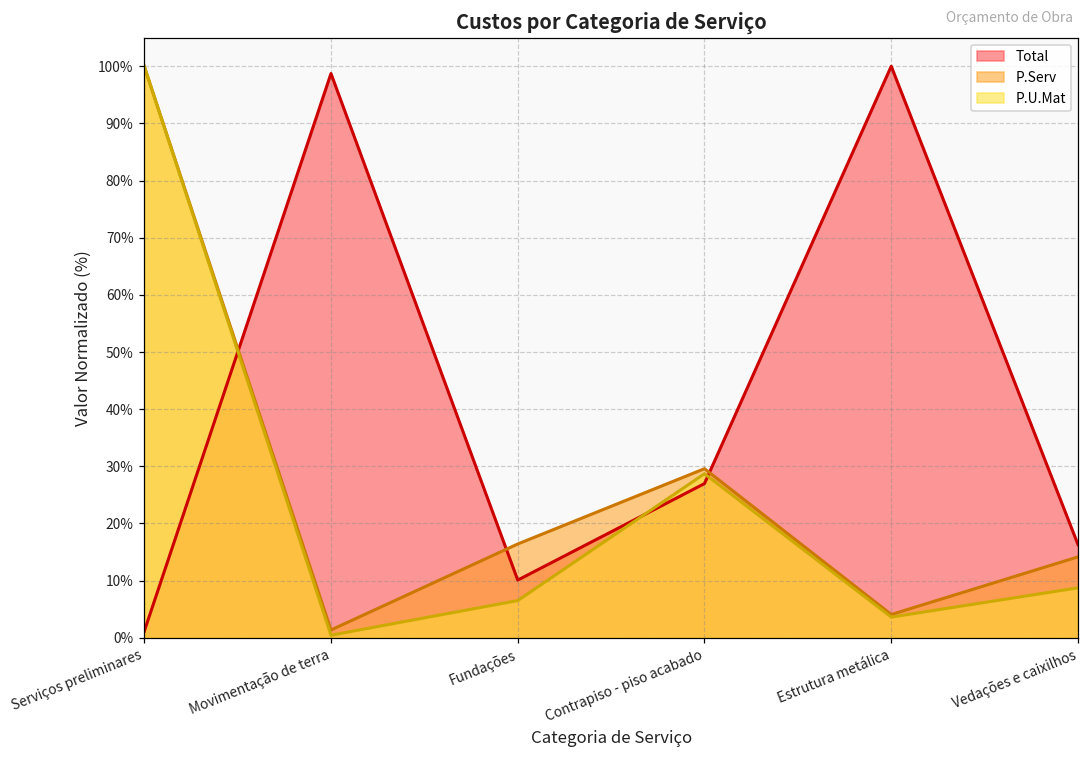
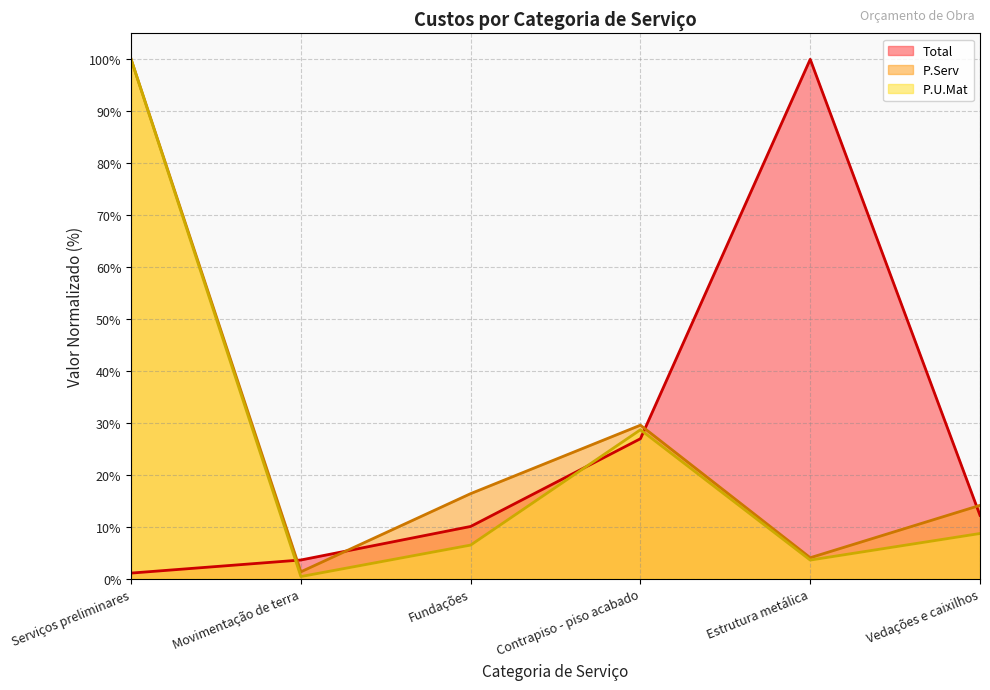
  {
    "Total": {
      "Serviços preliminares": "1%",
-     "Movimentação de terra": "99%",
+     "Movimentação de terra": "4%",
      "Fundações": "10%",
      "Contrapiso - piso acabado": "27%",
      "Estrutura metálica": "100%",
-     "Vedações e caixilhos": "16%"
+     "Vedações e caixilhos": "12%"
    }
  }
